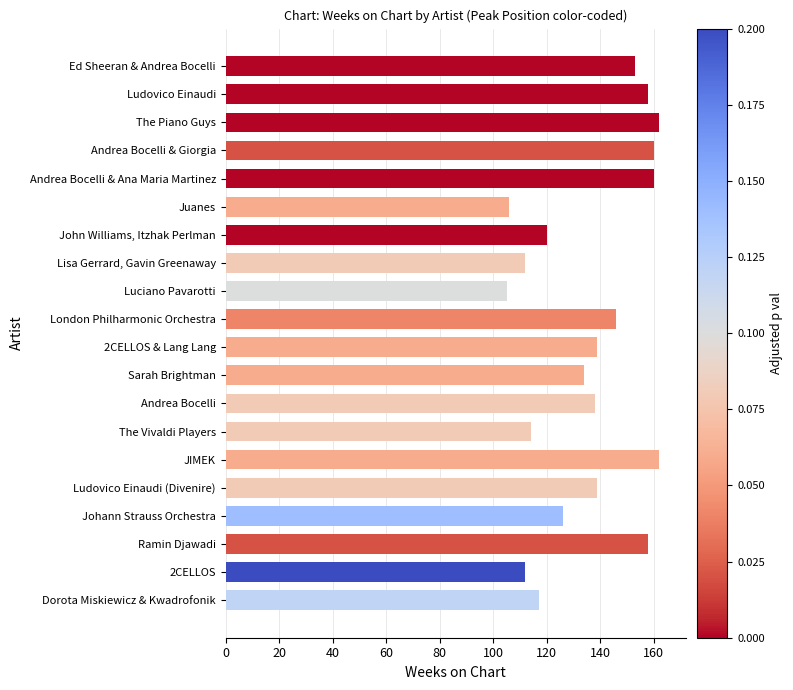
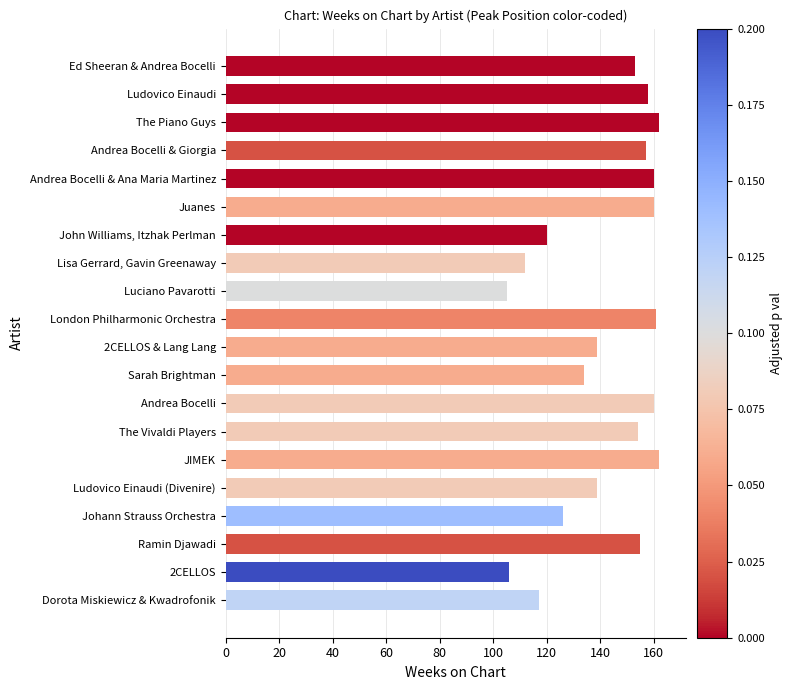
  {
    "Ed Sheeran & Andrea Bocelli": 153,
    "Ludovico Einaudi": 158,
    "The Piano Guys": 162,
-   "Andrea Bocelli & Giorgia": 160,
+   "Andrea Bocelli & Giorgia": 157,
    "Andrea Bocelli & Ana Maria Martinez": 160,
-   "Juanes": 106,
+   "Juanes": 160,
    "John Williams, Itzhak Perlman": 120,
    "Lisa Gerrard, Gavin Greenaway": 112,
    "Luciano Pavarotti": 105,
-   "London Philharmonic Orchestra": 146,
+   "London Philharmonic Orchestra": 161,
    "2CELLOS & Lang Lang": 139,
    "Sarah Brightman": 134,
-   "Andrea Bocelli": 138,
-   "The Vivaldi Players": 114,
+   "Andrea Bocelli": 160,
+   "The Vivaldi Players": 154,
    "JIMEK": 162,
    "Ludovico Einaudi (Divenire)": 139,
    "Johann Strauss Orchestra": 126,
-   "Ramin Djawadi": 158,
-   "2CELLOS": 112,
+   "Ramin Djawadi": 155,
+   "2CELLOS": 106,
    "Dorota Miskiewicz & Kwadrofonik": 117
  }
